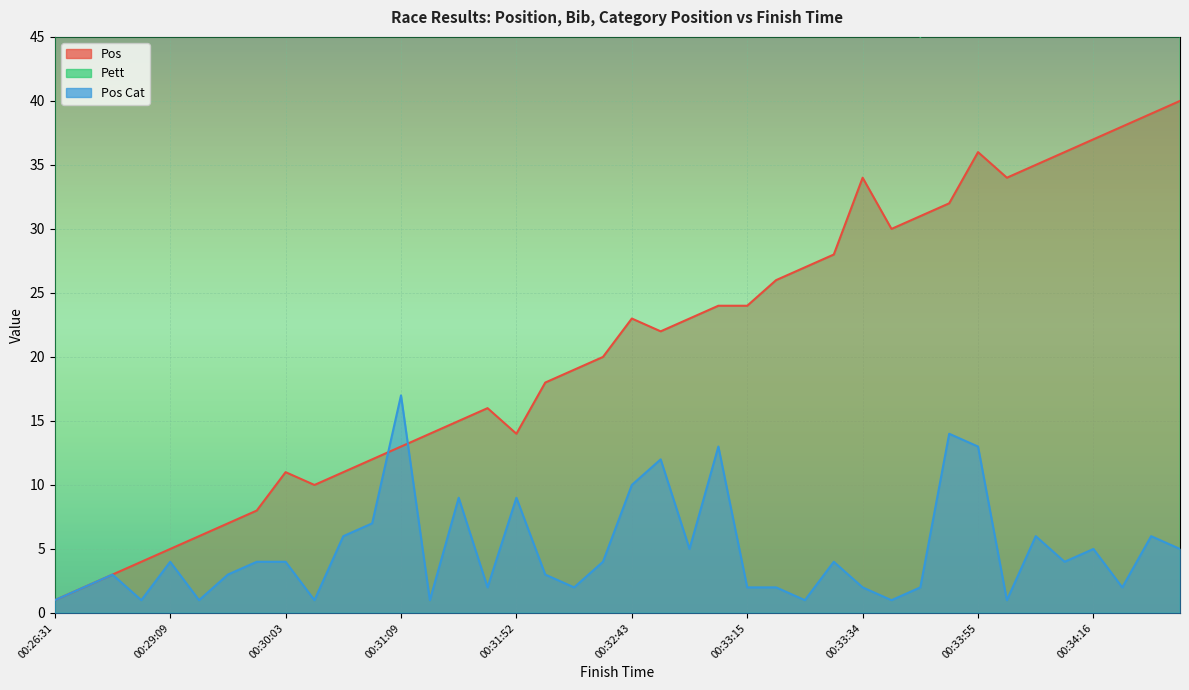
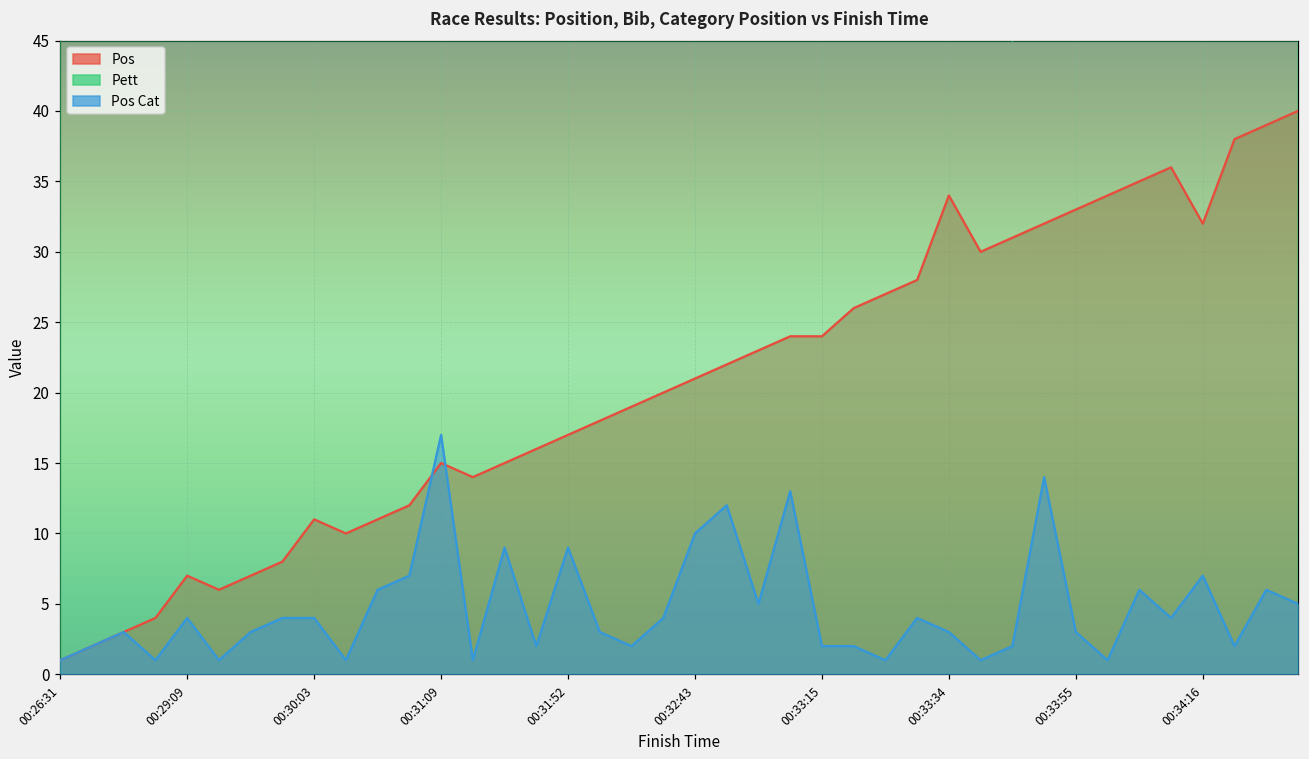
  {
    "Pos": {
-     "00:29:09": 5,
+     "00:29:09": 7,
      "00:30:03": 11,
-     "00:31:09": 13,
-     "00:31:52": 14,
-     "00:32:43": 23,
+     "00:31:09": 15,
+     "00:31:52": 17,
+     "00:32:43": 21,
      "00:33:15": 24,
      "00:33:34": 34,
-     "00:33:55": 36,
-     "00:34:16": 37
+     "00:33:55": 33,
+     "00:34:16": 32
    },
    "Pos Cat": {
      "00:29:09": 4,
      "00:30:03": 4,
      "00:31:09": 17,
      "00:31:52": 9,
      "00:32:43": 10,
      "00:33:15": 2,
-     "00:33:34": 2,
-     "00:33:55": 13,
-     "00:34:16": 5
+     "00:33:34": 3,
+     "00:33:55": 3,
+     "00:34:16": 7
    }
  }
